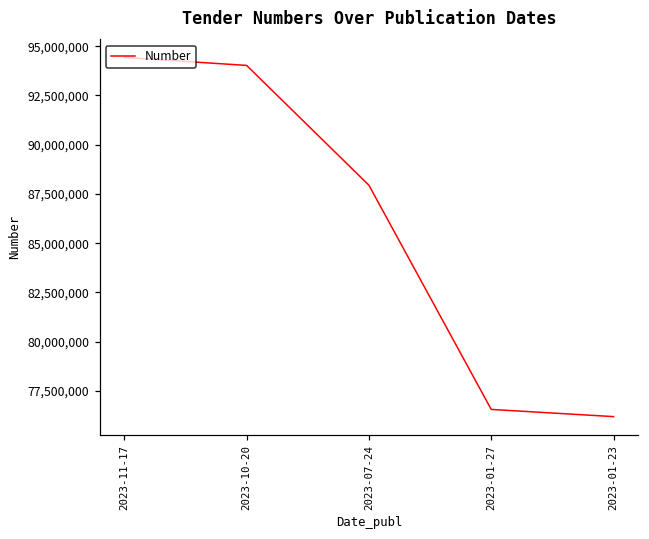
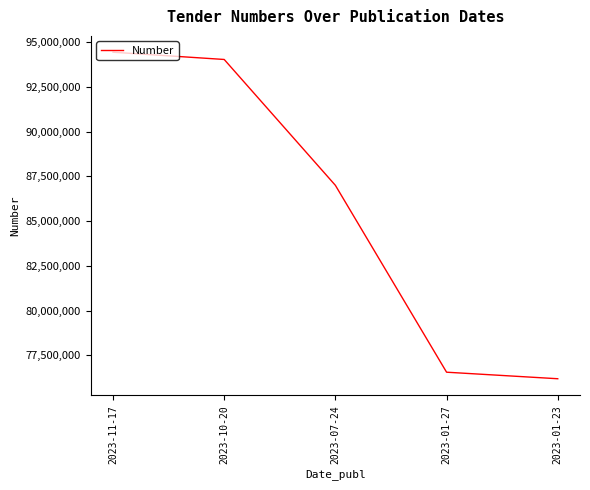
  {
    "2023-10-20": "94,000,000",
-   "2023-07-24": "87,900,000",
+   "2023-07-24": "87,000,000",
    "2023-01-27": "76,600,000",
    "2023-01-23": "76,200,000"
  }
